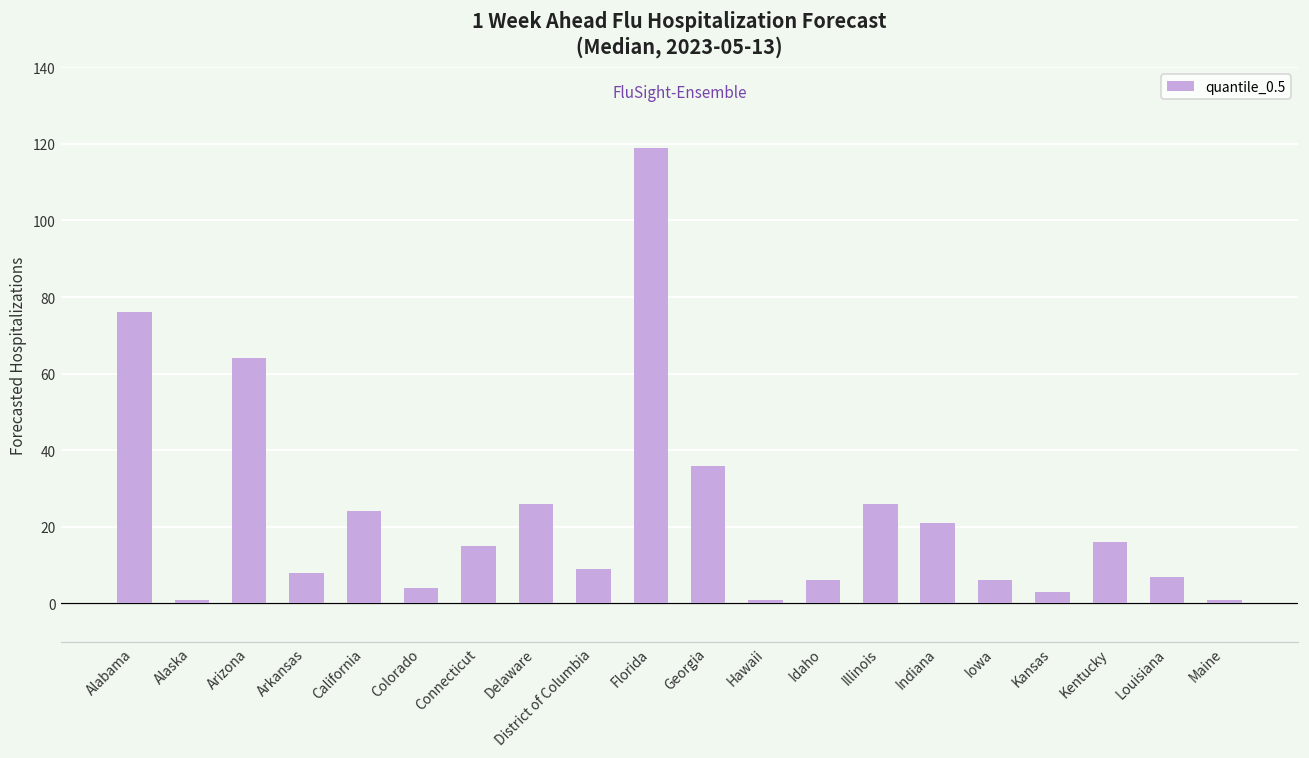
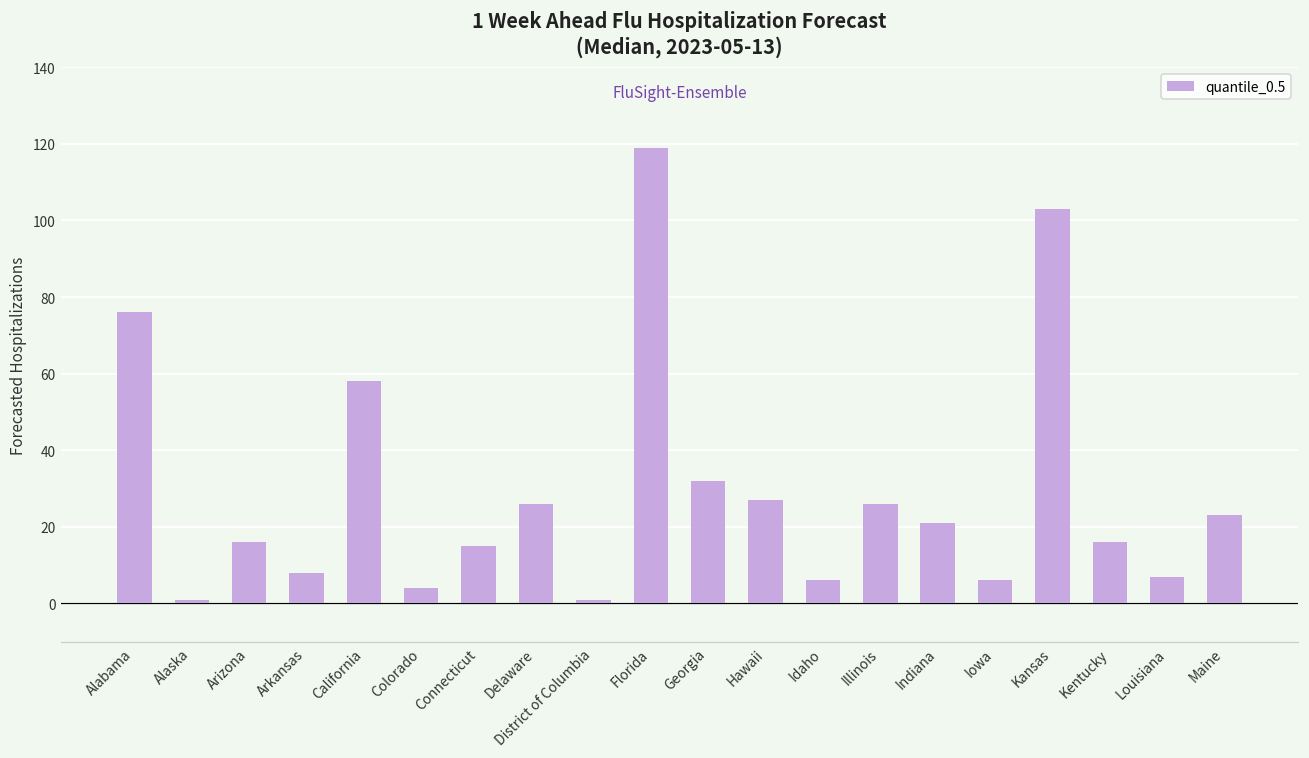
  {
    "Alabama": 76,
    "Alaska": 1,
-   "Arizona": 64,
+   "Arizona": 16,
    "Arkansas": 8,
-   "California": 24,
+   "California": 58,
    "Colorado": 4,
    "Connecticut": 15,
    "Delaware": 26,
-   "District of Columbia": 9,
+   "District of Columbia": 1,
    "Florida": 119,
-   "Georgia": 36,
-   "Hawaii": 1,
+   "Georgia": 32,
+   "Hawaii": 27,
    "Idaho": 6,
    "Illinois": 26,
    "Indiana": 21,
    "Iowa": 6,
-   "Kansas": 3,
+   "Kansas": 103,
    "Kentucky": 16,
    "Louisiana": 7,
-   "Maine": 1
+   "Maine": 23
  }
